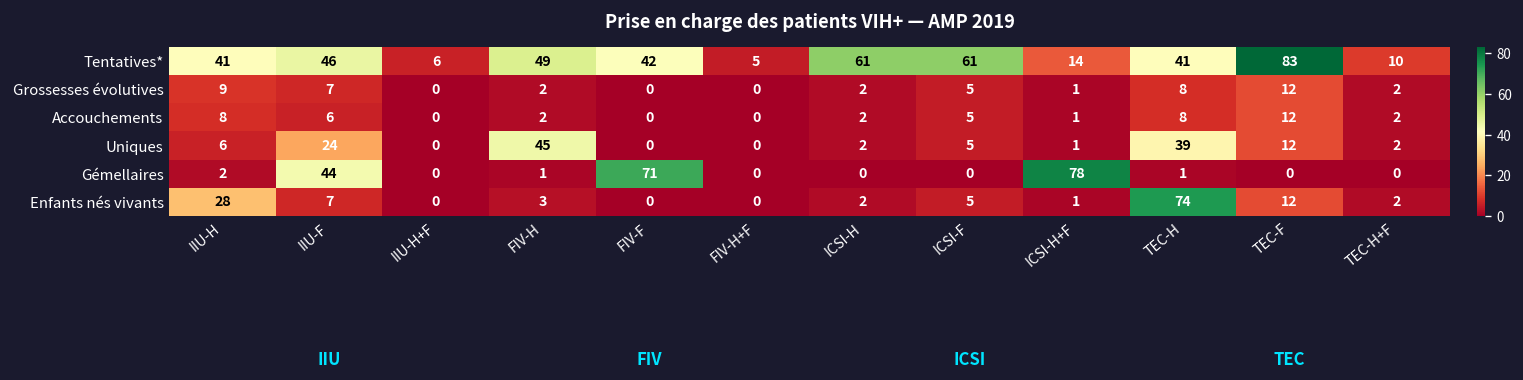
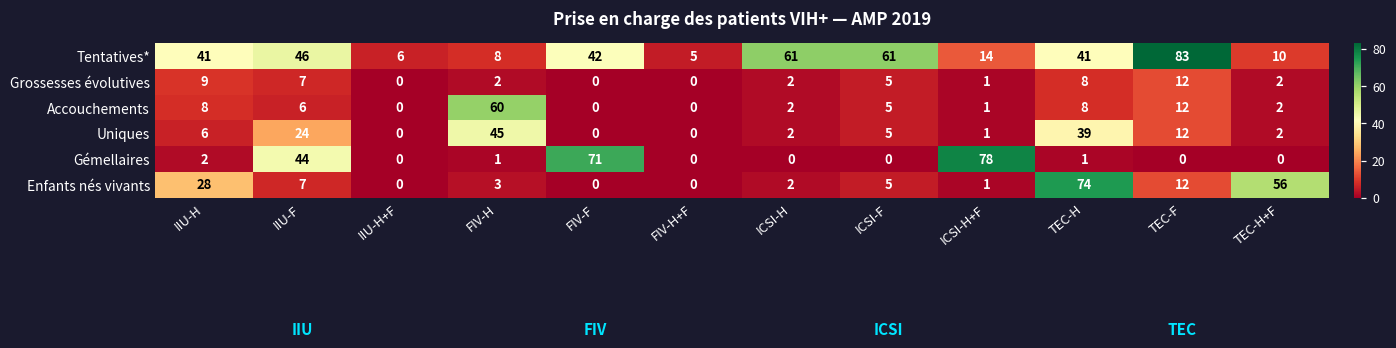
  {
    "Tentatives*": {
      "IIU-H": 41,
      "IIU-F": 46,
      "IIU-H+F": 6,
-     "FIV-H": 49,
+     "FIV-H": 8,
      "FIV-F": 42,
      "FIV-H+F": 5,
      "ICSI-H": 61,
      "ICSI-F": 61,
      "ICSI-H+F": 14,
      "TEC-H": 41,
      "TEC-F": 83,
      "TEC-H+F": 10
    },
    "Grossesses évolutives": {
      "IIU-H": 9,
      "IIU-F": 7,
      "IIU-H+F": 0,
      "FIV-H": 2,
      "FIV-F": 0,
      "FIV-H+F": 0,
      "ICSI-H": 2,
      "ICSI-F": 5,
      "ICSI-H+F": 1,
      "TEC-H": 8,
      "TEC-F": 12,
      "TEC-H+F": 2
    },
    "Accouchements": {
      "IIU-H": 8,
      "IIU-F": 6,
      "IIU-H+F": 0,
-     "FIV-H": 2,
+     "FIV-H": 60,
      "FIV-F": 0,
      "FIV-H+F": 0,
      "ICSI-H": 2,
      "ICSI-F": 5,
      "ICSI-H+F": 1,
      "TEC-H": 8,
      "TEC-F": 12,
      "TEC-H+F": 2
    },
    "Uniques": {
      "IIU-H": 6,
      "IIU-F": 24,
      "IIU-H+F": 0,
      "FIV-H": 45,
      "FIV-F": 0,
      "FIV-H+F": 0,
      "ICSI-H": 2,
      "ICSI-F": 5,
      "ICSI-H+F": 1,
      "TEC-H": 39,
      "TEC-F": 12,
      "TEC-H+F": 2
    },
    "Gémellaires": {
      "IIU-H": 2,
      "IIU-F": 44,
      "IIU-H+F": 0,
      "FIV-H": 1,
      "FIV-F": 71,
      "FIV-H+F": 0,
      "ICSI-H": 0,
      "ICSI-F": 0,
      "ICSI-H+F": 78,
      "TEC-H": 1,
      "TEC-F": 0,
      "TEC-H+F": 0
    },
    "Enfants nés vivants": {
      "IIU-H": 28,
      "IIU-F": 7,
      "IIU-H+F": 0,
      "FIV-H": 3,
      "FIV-F": 0,
      "FIV-H+F": 0,
      "ICSI-H": 2,
      "ICSI-F": 5,
      "ICSI-H+F": 1,
      "TEC-H": 74,
      "TEC-F": 12,
-     "TEC-H+F": 2
+     "TEC-H+F": 56
    }
  }
